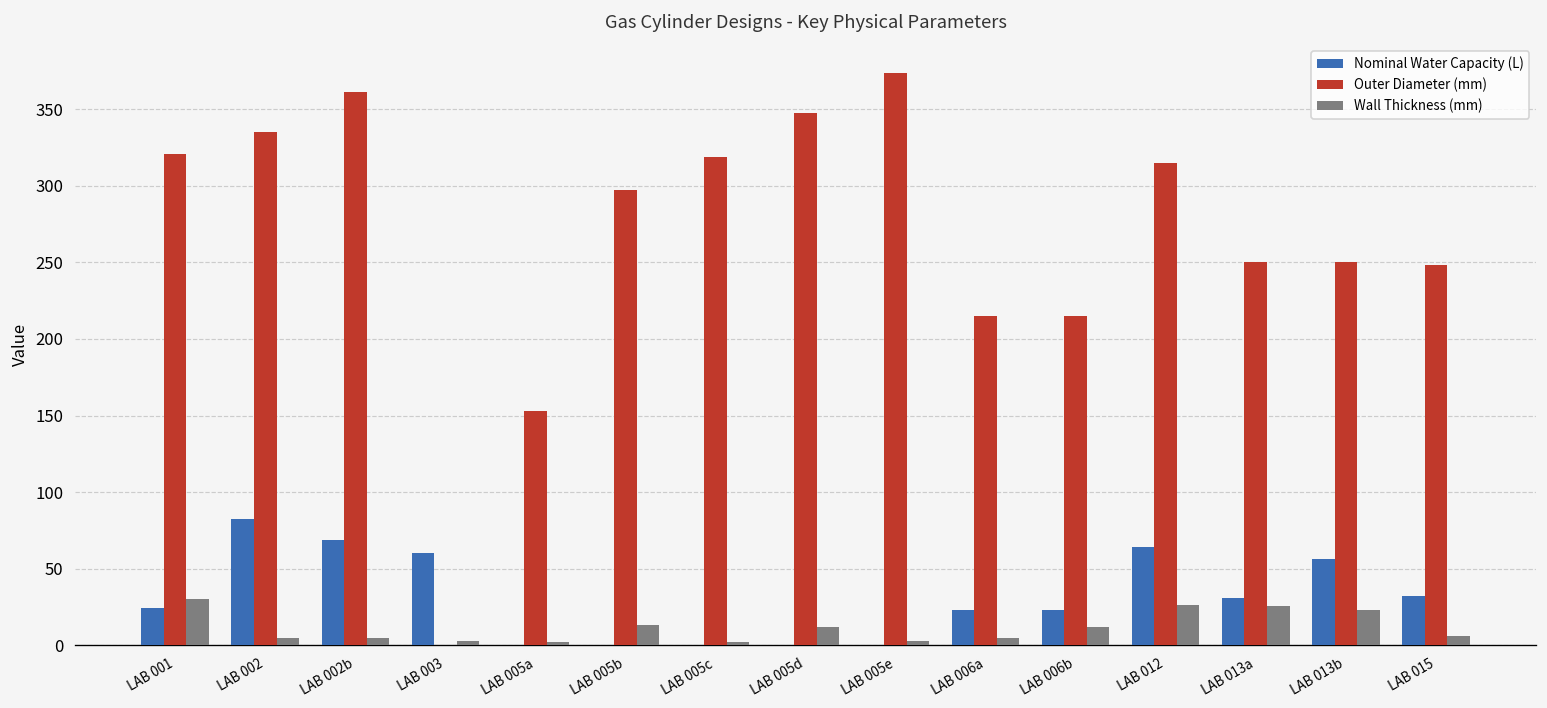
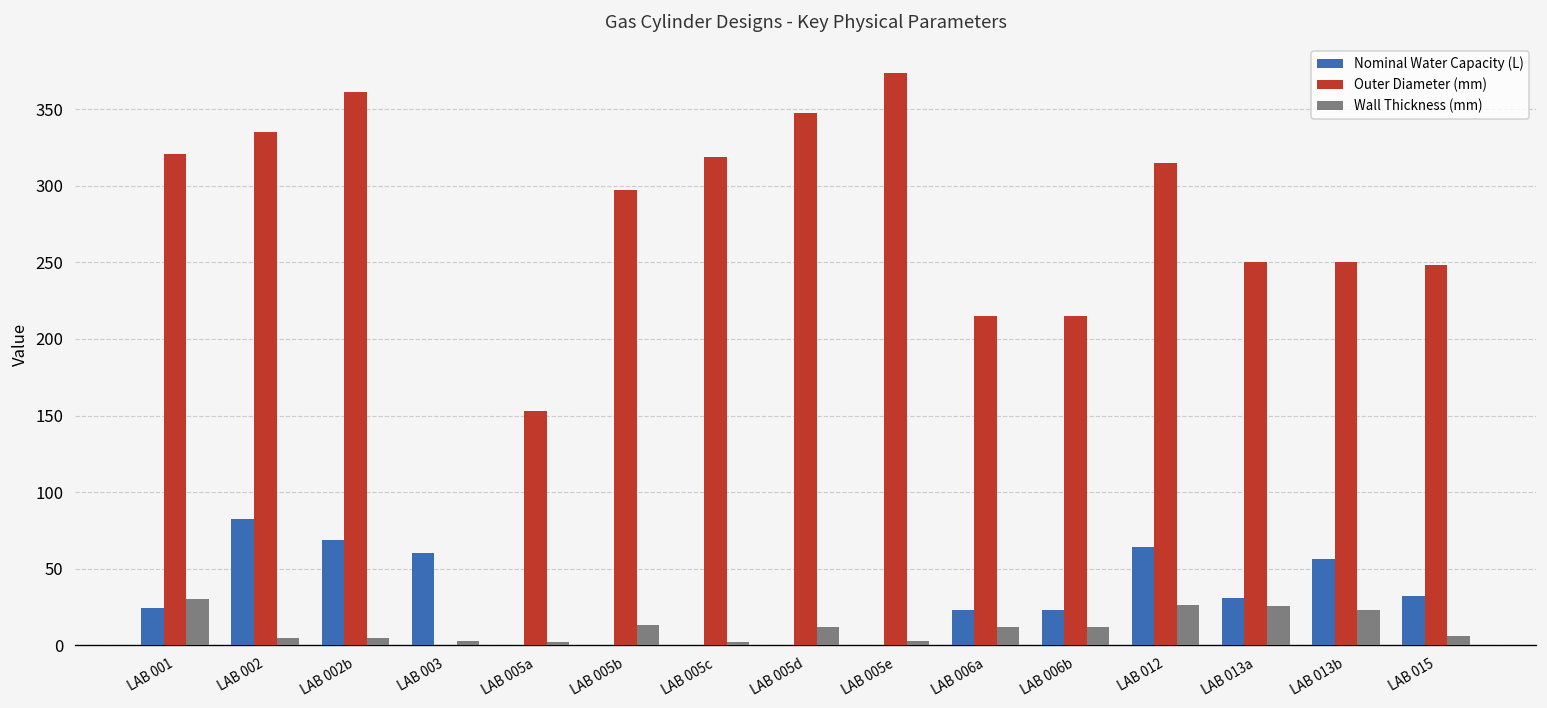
  {
    "Nominal Water Capacity (L)": {
      "LAB 001": 24,
      "LAB 002": 83,
      "LAB 002b": 69,
      "LAB 003": 60,
      "LAB 005a": 0,
      "LAB 005b": 0,
      "LAB 005c": 0,
      "LAB 005d": 0,
      "LAB 005e": 0,
      "LAB 006a": 23,
      "LAB 006b": 23,
      "LAB 012": 64,
      "LAB 013a": 31,
      "LAB 013b": 56,
      "LAB 015": 32
    },
    "Outer Diameter (mm)": {
      "LAB 001": 321,
      "LAB 002": 335,
      "LAB 002b": 361,
      "LAB 003": 0,
      "LAB 005a": 153,
      "LAB 005b": 298,
      "LAB 005c": 319,
      "LAB 005d": 347,
      "LAB 005e": 374,
      "LAB 006a": 215,
      "LAB 006b": 215,
      "LAB 012": 315,
      "LAB 013a": 250,
      "LAB 013b": 250,
      "LAB 015": 248
    },
    "Wall Thickness (mm)": {
      "LAB 001": 31,
      "LAB 002": 4,
      "LAB 002b": 4,
      "LAB 003": 3,
      "LAB 005b": 13,
      "LAB 005c": 2,
      "LAB 005d": 12,
      "LAB 005e": 3,
-     "LAB 006a": 5,
+     "LAB 006a": 12,
      "LAB 006b": 12,
      "LAB 012": 26,
      "LAB 013a": 25,
      "LAB 013b": 23,
      "LAB 015": 6
    }
  }
